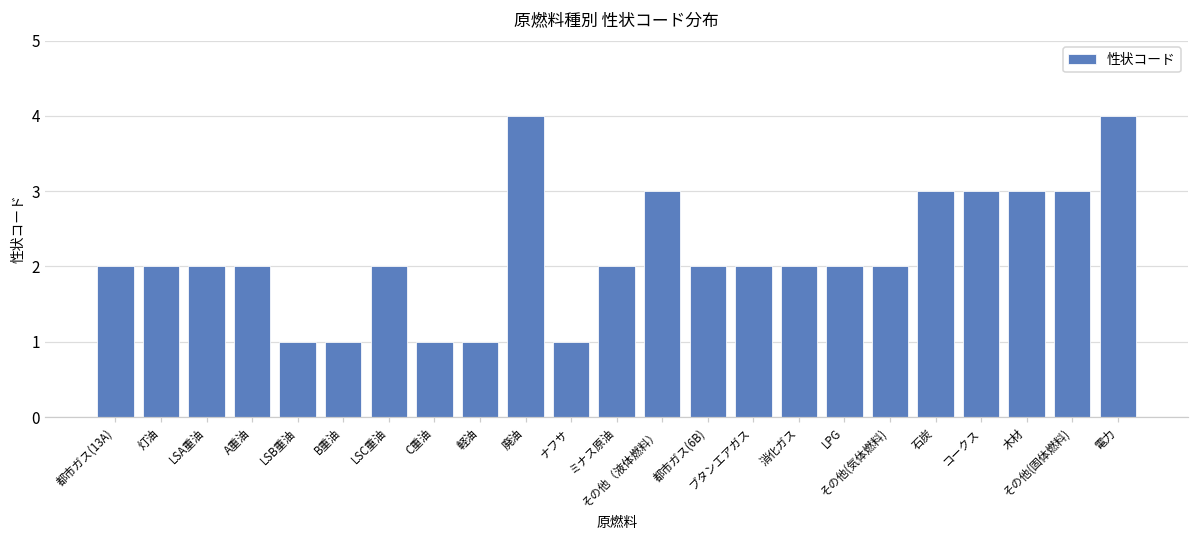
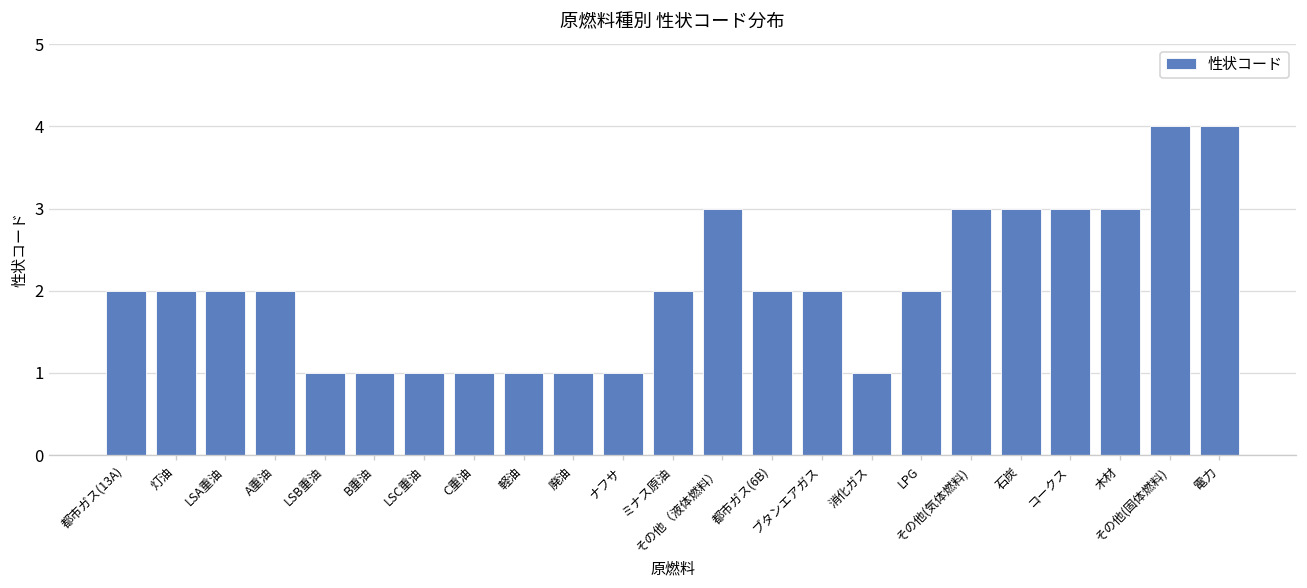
  {
    "都市ガス(13A)": 2,
    "灯油": 2,
    "LSA重油": 2,
    "A重油": 2,
    "LSB重油": 1,
    "B重油": 1,
-   "LSC重油": 2,
+   "LSC重油": 1,
    "C重油": 1,
    "軽油": 1,
-   "廃油": 4,
+   "廃油": 1,
    "ナフサ": 1,
    "ミナス原油": 2,
    "その他（液体燃料）": 3,
    "都市ガス(6B)": 2,
    "ブタンエアガス": 2,
-   "消化ガス": 2,
+   "消化ガス": 1,
    "LPG": 2,
-   "その他(気体燃料)": 2,
+   "その他(気体燃料)": 3,
    "石炭": 3,
    "コークス": 3,
    "木材": 3,
-   "その他(固体燃料)": 3,
+   "その他(固体燃料)": 4,
    "電力": 4
  }
